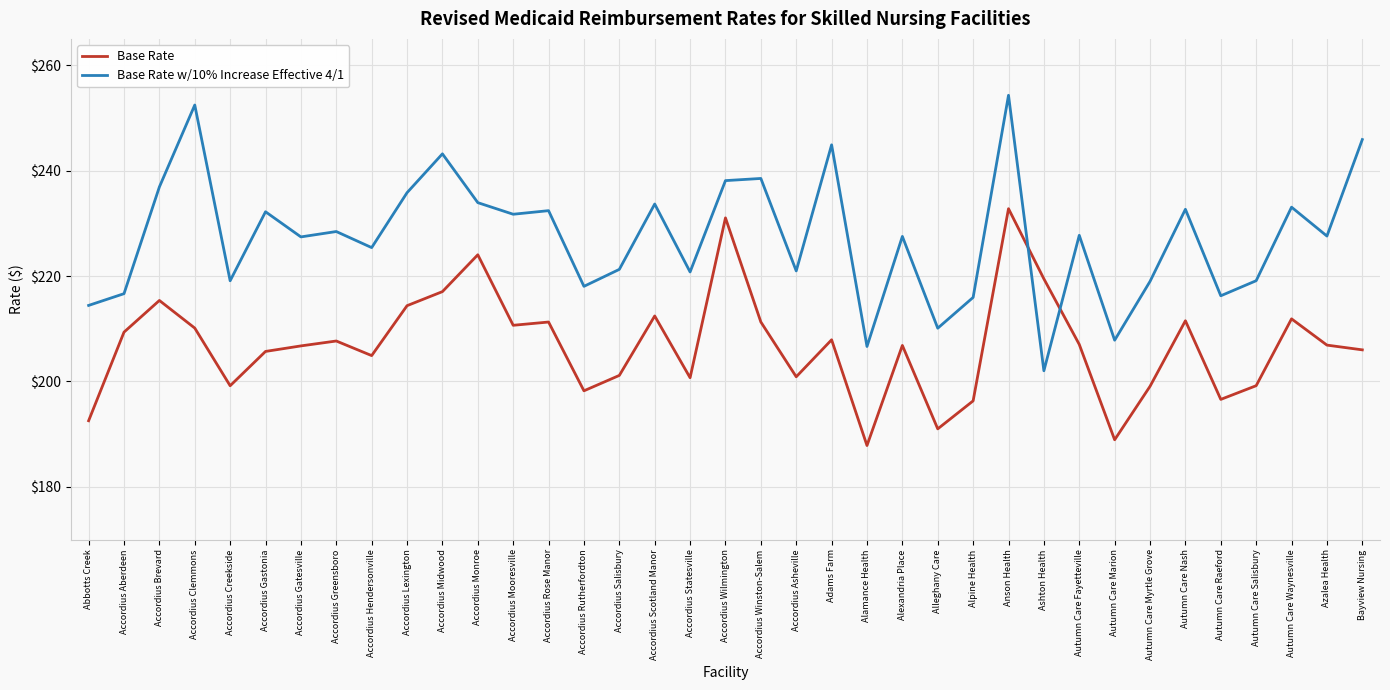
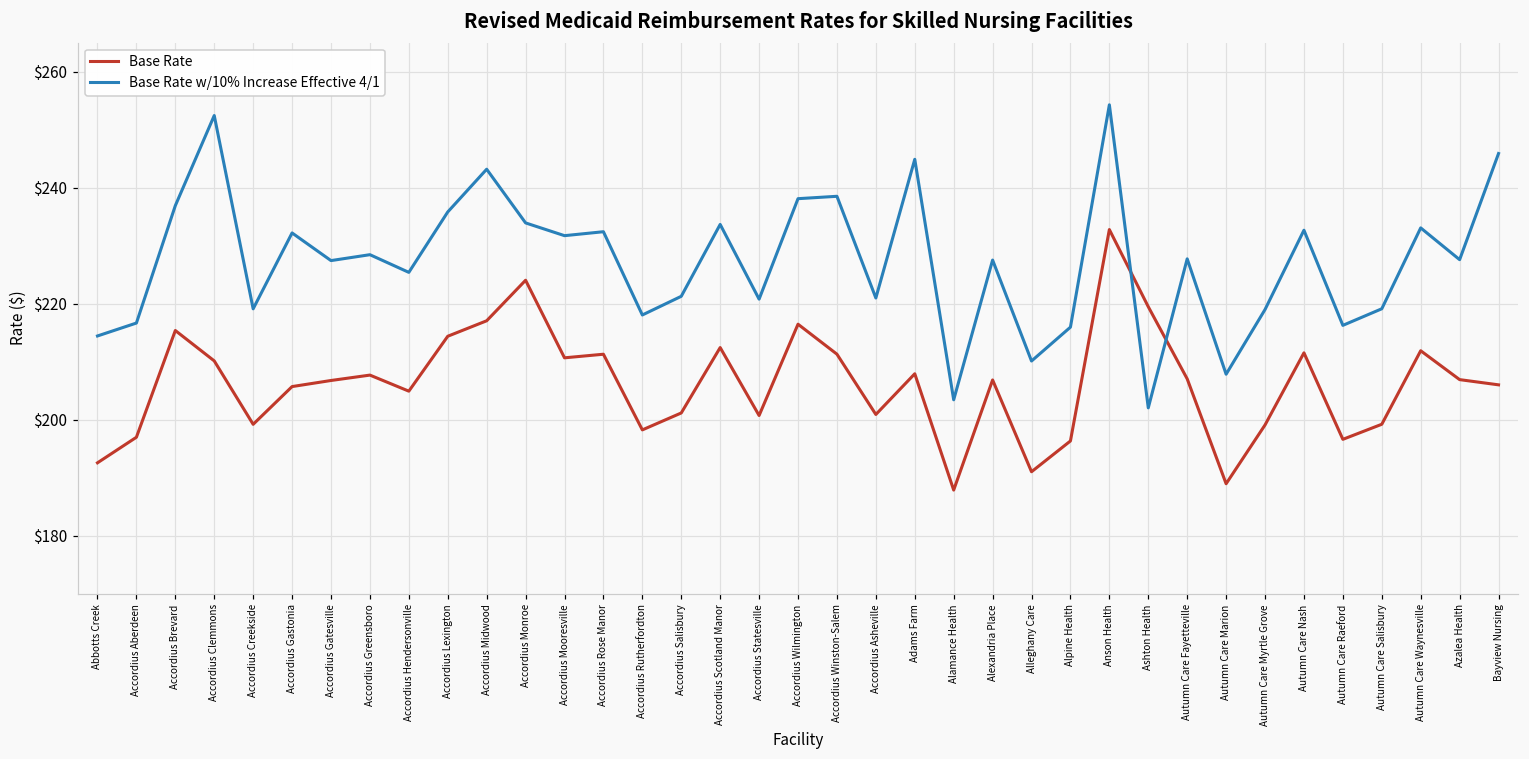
  {
    "Base Rate": {
      "Abbotts Creek": "$193",
-     "Accordius Aberdeen": "$209",
+     "Accordius Aberdeen": "$197",
      "Accordius Brevard": "$215",
      "Accordius Clemmons": "$210",
      "Accordius Creekside": "$199",
      "Accordius Gastonia": "$206",
      "Accordius Gatesville": "$207",
      "Accordius Greensboro": "$208",
      "Accordius Hendersonville": "$205",
      "Accordius Lexington": "$214",
      "Accordius Midwood": "$217",
      "Accordius Monroe": "$224",
      "Accordius Mooresville": "$211",
      "Accordius Rose Manor": "$211",
      "Accordius Rutherfordton": "$198",
      "Accordius Salisbury": "$201",
      "Accordius Scotland Manor": "$212",
      "Accordius Statesville": "$201",
-     "Accordius Wilmington": "$231",
+     "Accordius Wilmington": "$216",
      "Accordius Winston-Salem": "$211",
      "Accordius Asheville": "$201",
      "Adams Farm": "$208",
      "Alamance Health": "$188",
      "Alexandria Place": "$207",
      "Alleghany Care": "$191",
      "Alpine Health": "$196",
      "Anson Health": "$233",
      "Ashton Health": "$219",
      "Autumn Care Fayetteville": "$207",
      "Autumn Care Marion": "$189",
      "Autumn Care Myrtle Grove": "$199",
      "Autumn Care Nash": "$212",
      "Autumn Care Raeford": "$197",
      "Autumn Care Salisbury": "$199",
      "Autumn Care Waynesville": "$212",
      "Azalea Health": "$207",
      "Bayview Nursing": "$206"
    },
    "Base Rate w/10% Increase Effective 4/1": {
      "Abbotts Creek": "$214",
      "Accordius Aberdeen": "$217",
      "Accordius Brevard": "$237",
      "Accordius Clemmons": "$252",
      "Accordius Creekside": "$219",
      "Accordius Gastonia": "$232",
      "Accordius Gatesville": "$227",
      "Accordius Greensboro": "$228",
      "Accordius Hendersonville": "$225",
      "Accordius Lexington": "$236",
      "Accordius Midwood": "$243",
      "Accordius Monroe": "$234",
      "Accordius Mooresville": "$232",
      "Accordius Rose Manor": "$232",
      "Accordius Rutherfordton": "$218",
      "Accordius Salisbury": "$221",
      "Accordius Scotland Manor": "$234",
      "Accordius Statesville": "$221",
      "Accordius Wilmington": "$238",
      "Accordius Winston-Salem": "$239",
      "Accordius Asheville": "$221",
      "Adams Farm": "$245",
-     "Alamance Health": "$207",
+     "Alamance Health": "$203",
      "Alexandria Place": "$228",
      "Alleghany Care": "$210",
      "Alpine Health": "$216",
      "Anson Health": "$254",
      "Ashton Health": "$202",
      "Autumn Care Fayetteville": "$228",
      "Autumn Care Marion": "$208",
      "Autumn Care Myrtle Grove": "$219",
      "Autumn Care Nash": "$233",
      "Autumn Care Raeford": "$216",
      "Autumn Care Salisbury": "$219",
      "Autumn Care Waynesville": "$233",
      "Azalea Health": "$228",
      "Bayview Nursing": "$246"
    }
  }
